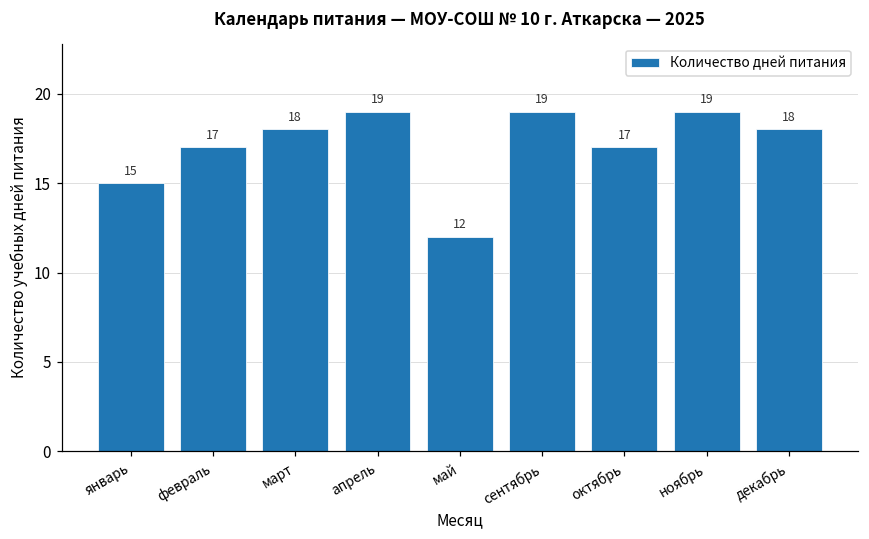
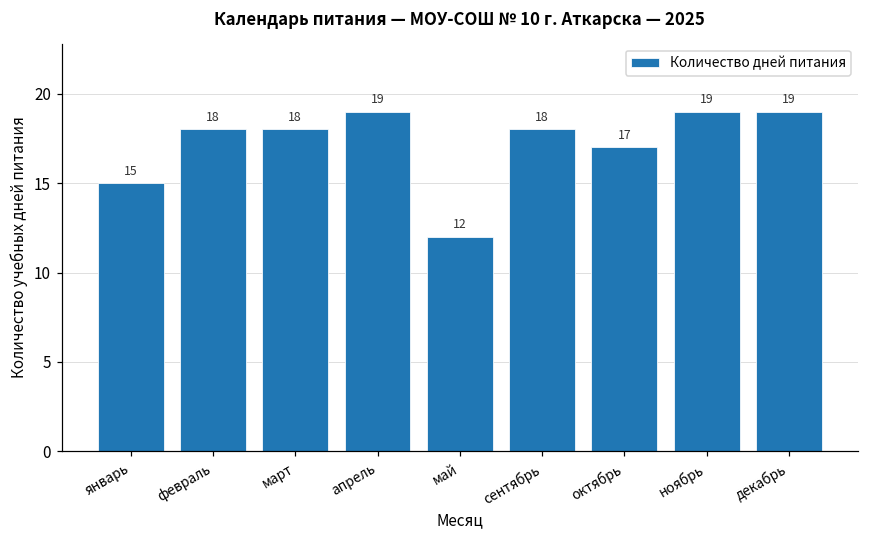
  {
    "январь": 15,
-   "февраль": 17,
+   "февраль": 18,
    "март": 18,
    "апрель": 19,
    "май": 12,
-   "сентябрь": 19,
+   "сентябрь": 18,
    "октябрь": 17,
    "ноябрь": 19,
-   "декабрь": 18
+   "декабрь": 19
  }
